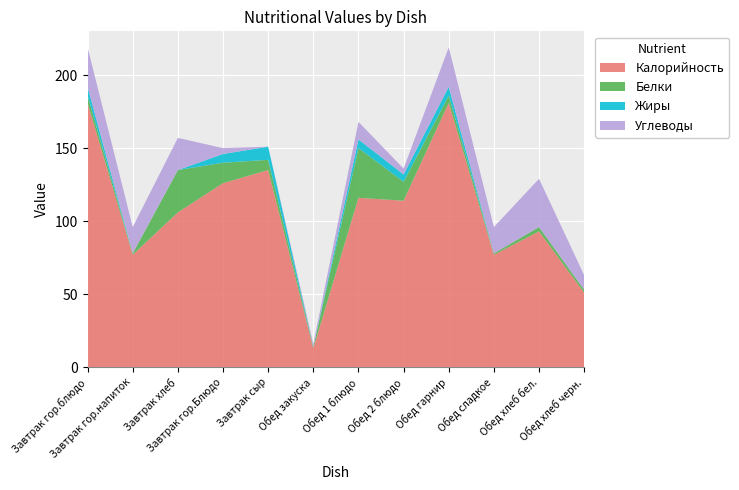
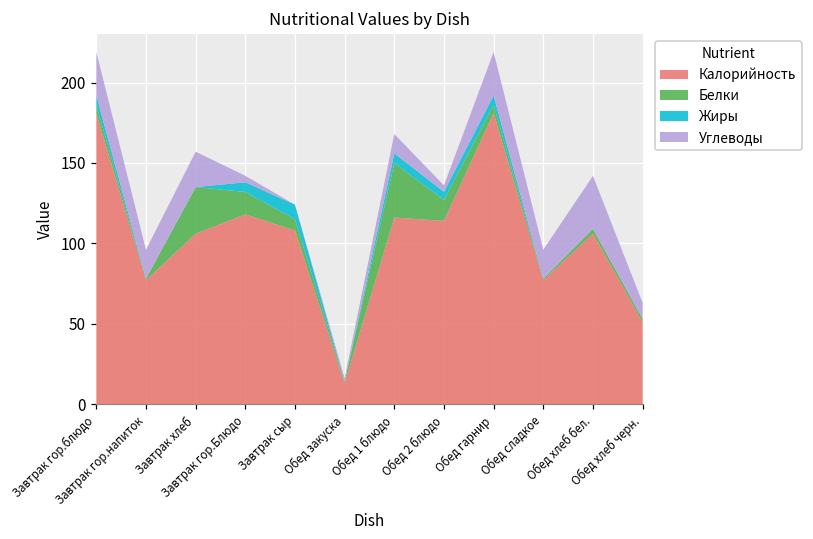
  {
    "Калорийность": {
      "Завтрак гор.блюдо": 181,
      "Завтрак хлеб": 106,
-     "Завтрак гор.Блюдо": 126,
-     "Завтрак сыр": 135,
+     "Завтрак гор.Блюдо": 118,
+     "Завтрак сыр": 108,
      "Обед 1 блюдо": 116,
      "Обед 2 блюдо": 114,
      "Обед гарнир": 181,
-     "Обед хлеб бел.": 93,
+     "Обед хлеб бел.": 106,
      "Обед хлеб черн.": 51
    },
    "Белки": {
      "Завтрак гор.блюдо": 5,
      "Завтрак гор.Блюдо": 14,
      "Завтрак сыр": 7,
      "Обед 1 блюдо": 34,
      "Обед 2 блюдо": 13,
      "Обед гарнир": 5
    },
    "Жиры": {
      "Завтрак гор.блюдо": 6,
      "Завтрак гор.Блюдо": 6,
      "Обед 1 блюдо": 6,
      "Обед 2 блюдо": 5,
      "Обед гарнир": 6
    },
    "Углеводы": {
      "Завтрак гор.блюдо": 27,
      "Завтрак гор.напиток": 18,
      "Завтрак хлеб": 22,
      "Завтрак гор.Блюдо": 4,
      "Обед закуска": 2,
      "Обед 1 блюдо": 12,
      "Обед 2 блюдо": 4,
      "Обед гарнир": 27,
      "Обед сладкое": 18,
      "Обед хлеб бел.": 33,
      "Обед хлеб черн.": 10
    }
  }
